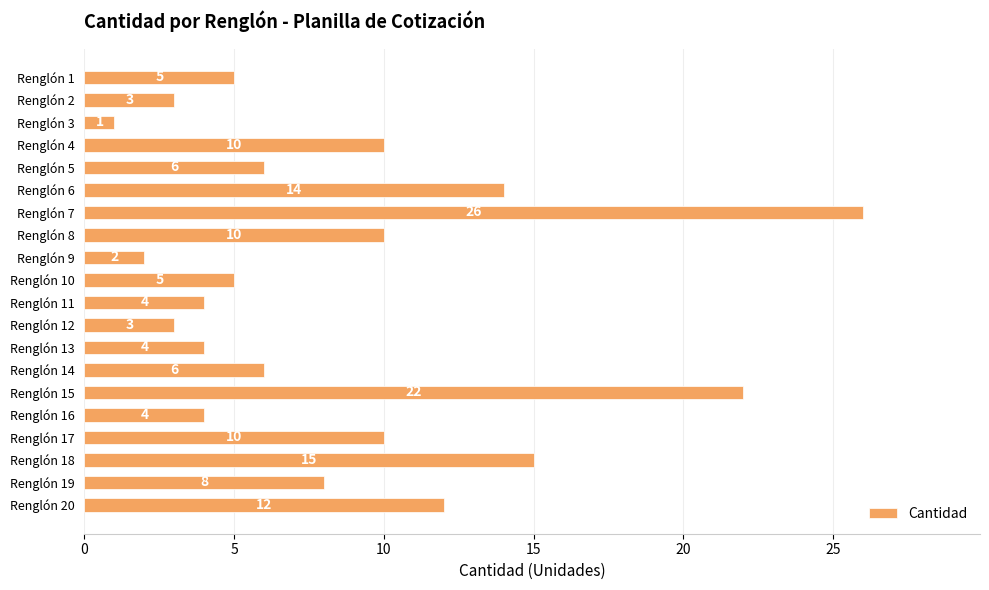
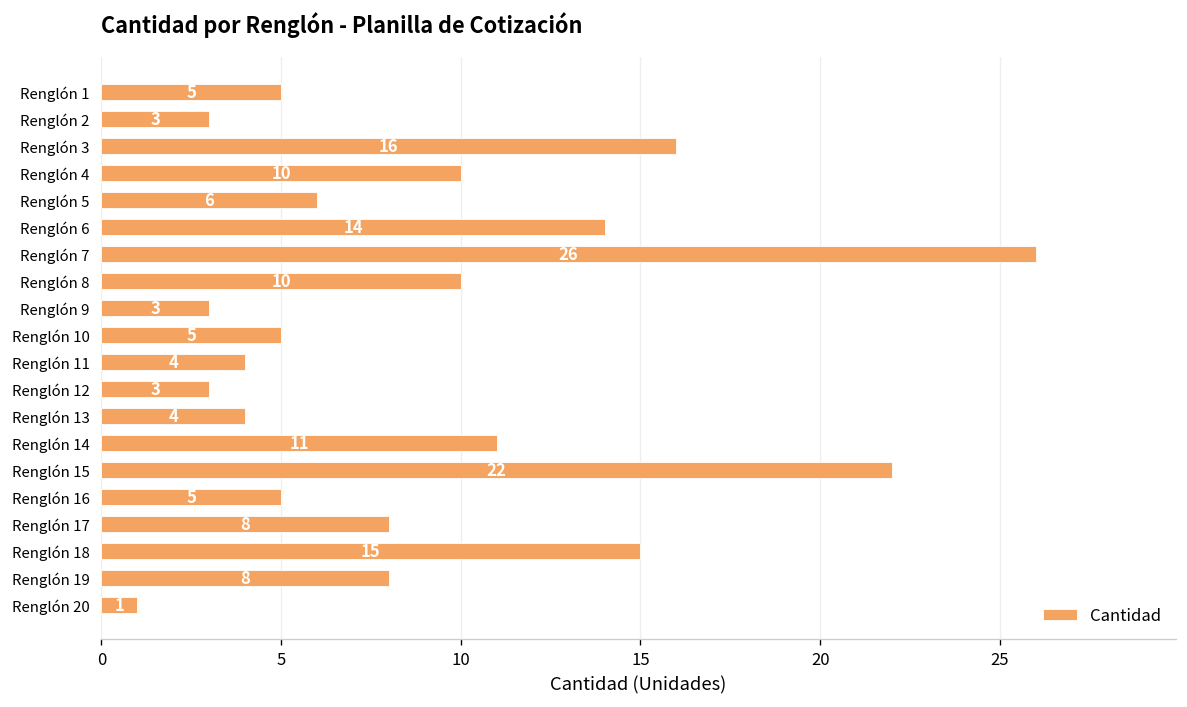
  {
    "Renglón 1": 5,
    "Renglón 2": 3,
-   "Renglón 3": 1,
+   "Renglón 3": 16,
    "Renglón 4": 10,
    "Renglón 5": 6,
    "Renglón 6": 14,
    "Renglón 7": 26,
    "Renglón 8": 10,
-   "Renglón 9": 2,
+   "Renglón 9": 3,
    "Renglón 10": 5,
    "Renglón 11": 4,
    "Renglón 12": 3,
    "Renglón 13": 4,
-   "Renglón 14": 6,
+   "Renglón 14": 11,
    "Renglón 15": 22,
-   "Renglón 16": 4,
-   "Renglón 17": 10,
+   "Renglón 16": 5,
+   "Renglón 17": 8,
    "Renglón 18": 15,
    "Renglón 19": 8,
-   "Renglón 20": 12
+   "Renglón 20": 1
  }
